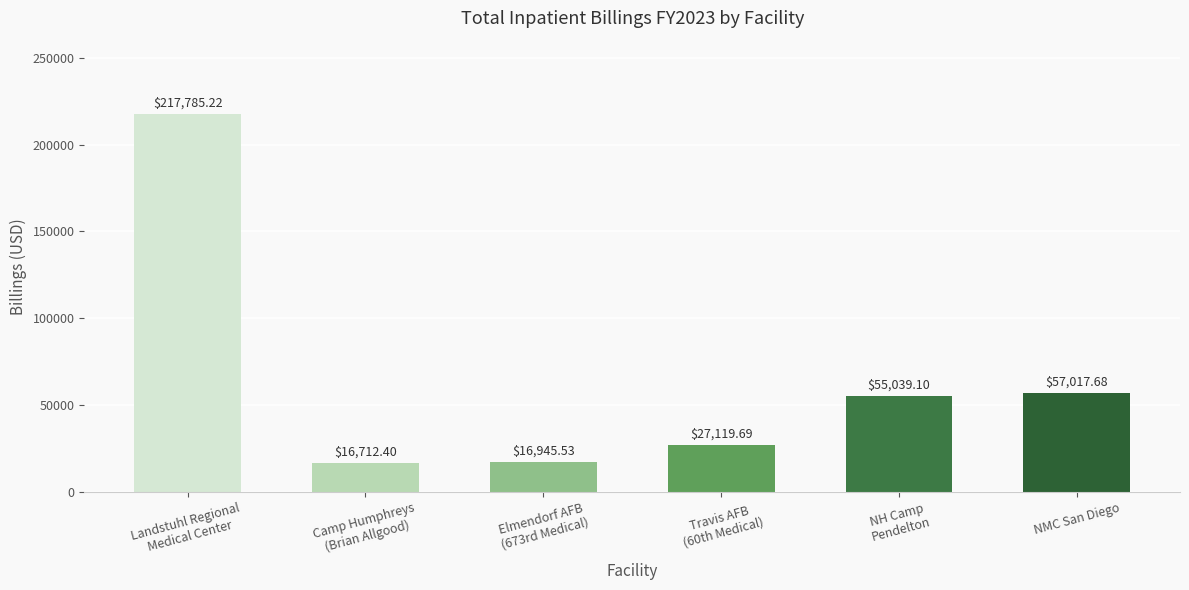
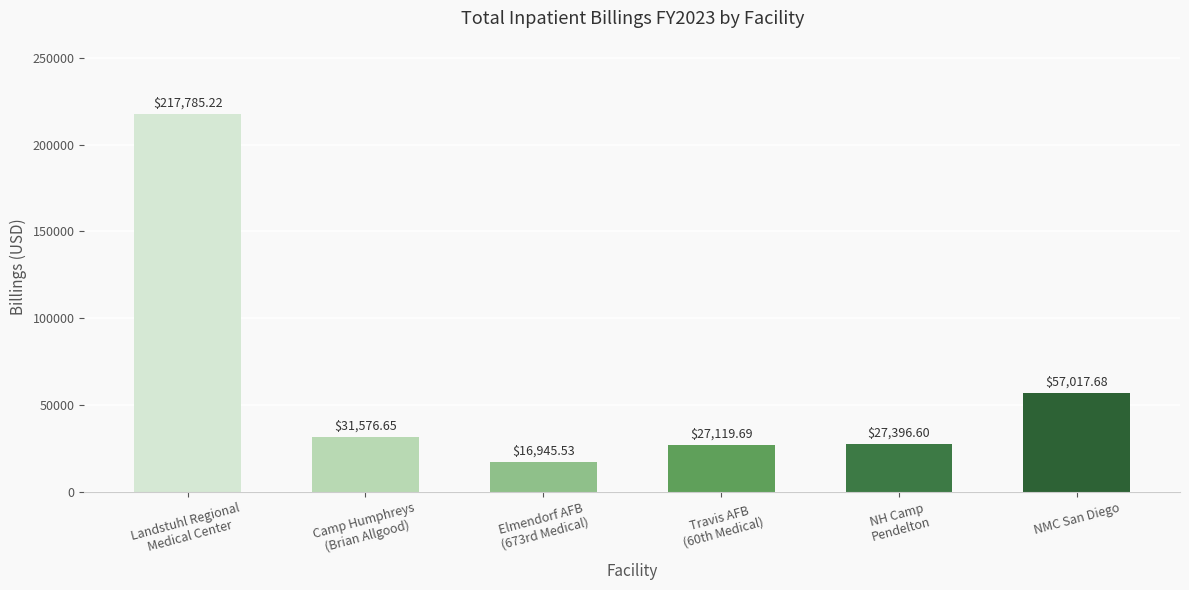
  {
    "Landstuhl Regional Medical Center": "$217,785.22",
-   "Camp Humphreys (Brian Allgood)": "$16,712.40",
+   "Camp Humphreys (Brian Allgood)": "$31,576.65",
    "Elmendorf AFB (673rd Medical)": "$16,945.53",
    "Travis AFB (60th Medical)": "$27,119.69",
-   "NH Camp Pendelton": "$55,039.10",
+   "NH Camp Pendelton": "$27,396.60",
    "NMC San Diego": "$57,017.68"
  }
